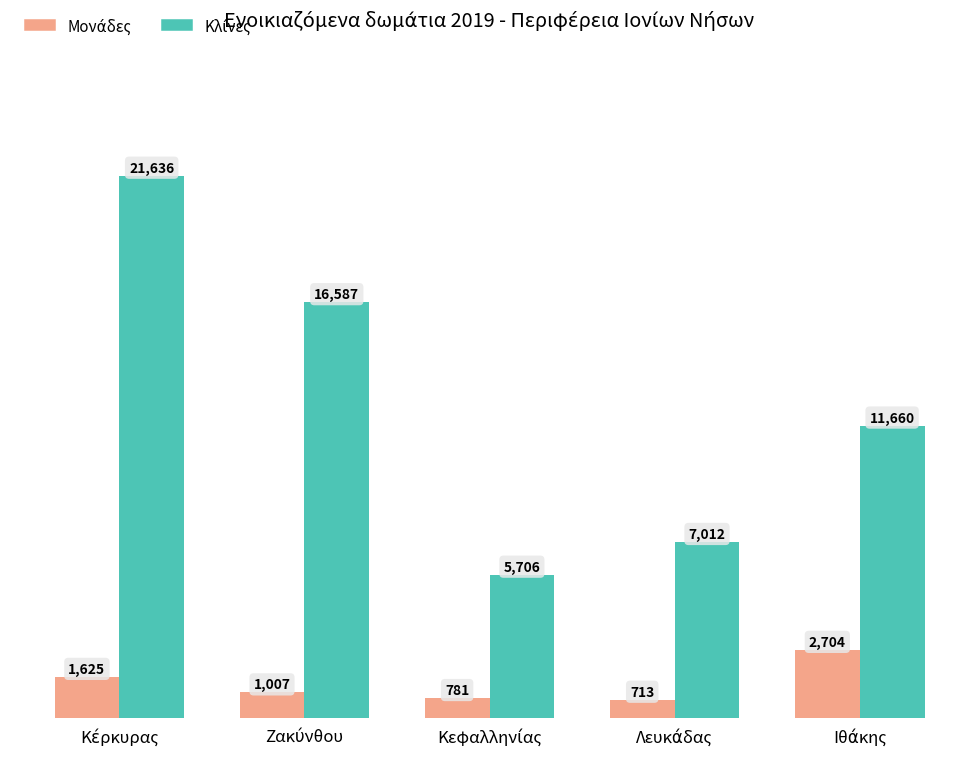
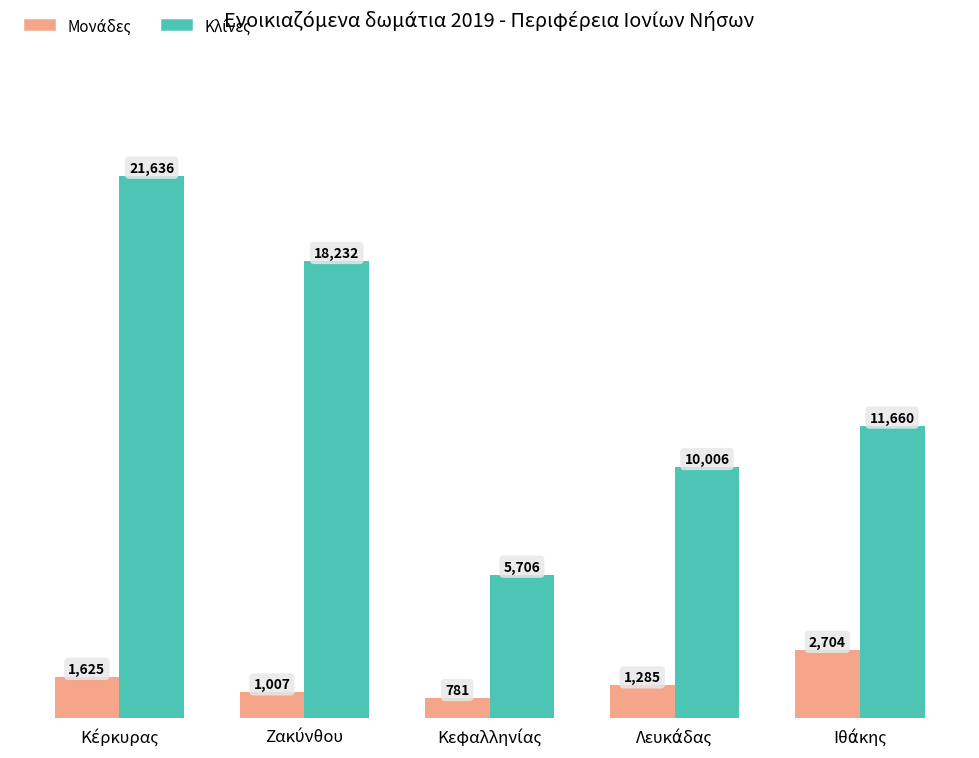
  {
    "Μονάδες": {
-     "Λευκάδας": "713"
+     "Λευκάδας": "1,285"
    },
    "Κλίνες": {
-     "Ζακύνθου": "16,587",
-     "Λευκάδας": "7,012"
+     "Ζακύνθου": "18,232",
+     "Λευκάδας": "10,006"
    }
  }
